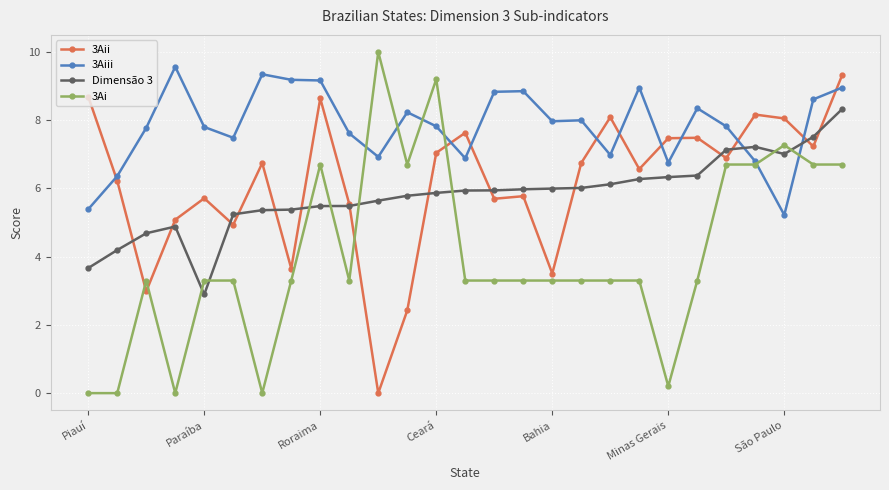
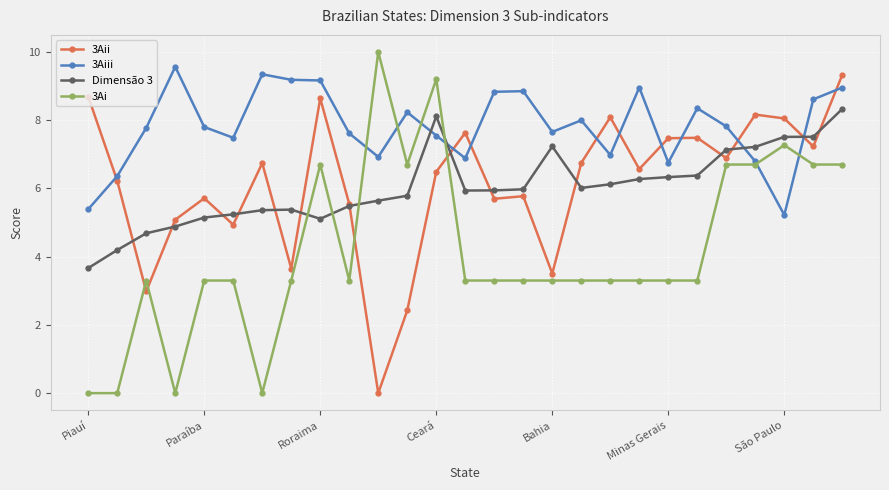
  {
    "3Aii": {
      "Paraíba": 5.7,
      "Roraima": 8.6,
-     "Ceará": 7.0,
+     "Ceará": 6.5,
      "Bahia": 3.5,
      "Minas Gerais": 7.5,
      "São Paulo": 8.1
    },
    "3Aiii": {
      "Piauí": 5.4,
      "Paraíba": 7.8,
      "Roraima": 9.2,
-     "Ceará": 7.8,
-     "Bahia": 8.0,
+     "Ceará": 7.5,
+     "Bahia": 7.7,
      "Minas Gerais": 6.8,
      "São Paulo": 5.2
    },
    "Dimensão 3": {
      "Piauí": 3.7,
-     "Paraíba": 2.9,
-     "Roraima": 5.5,
-     "Ceará": 5.9,
-     "Bahia": 6.0,
+     "Paraíba": 5.1,
+     "Roraima": 5.1,
+     "Ceará": 8.1,
+     "Bahia": 7.2,
      "Minas Gerais": 6.3,
-     "São Paulo": 7.0
+     "São Paulo": 7.5
    },
    "3Ai": {
      "Piauí": 0.0,
      "Paraíba": 3.3,
      "Roraima": 6.7,
      "Ceará": 9.2,
      "Bahia": 3.3,
-     "Minas Gerais": 0.2,
+     "Minas Gerais": 3.3,
      "São Paulo": 7.3
    }
  }
